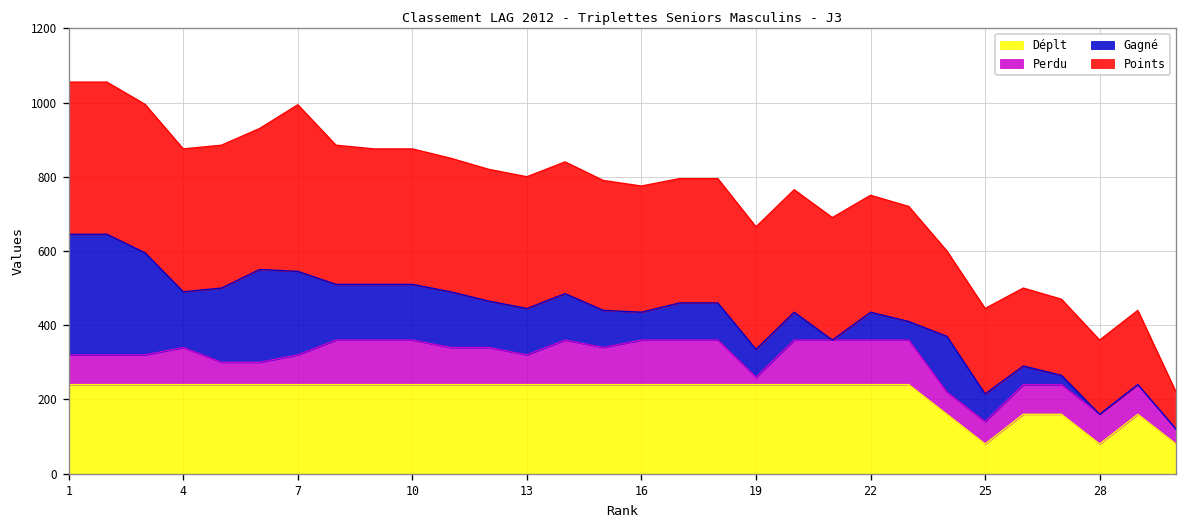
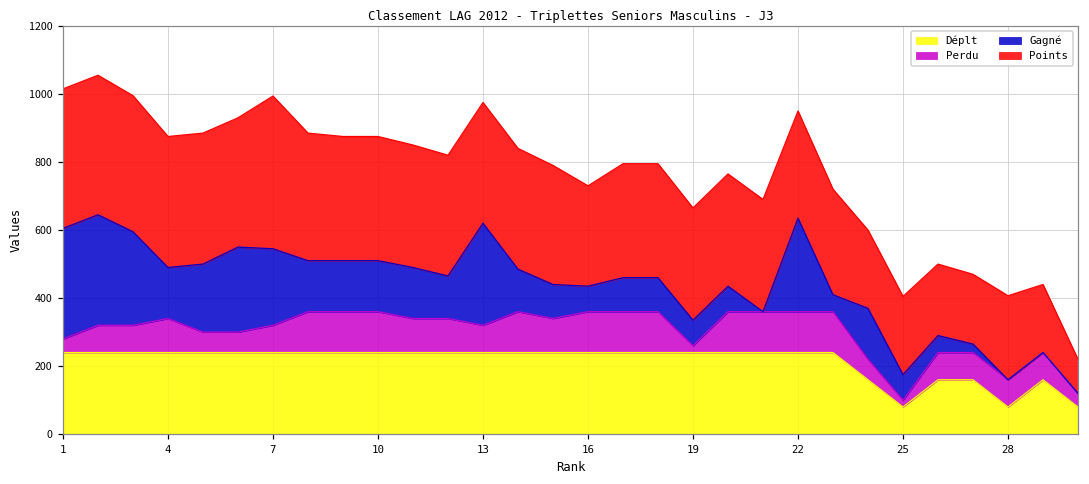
  {
    "Déplt": {
      "1": 240,
      "4": 240,
      "7": 240,
      "10": 240,
      "13": 240,
      "16": 240,
      "19": 240,
      "22": 240,
      "25": 80,
      "28": 80
    },
    "Perdu": {
-     "1": 80,
+     "1": 40,
      "4": 100,
      "7": 80,
      "10": 120,
      "13": 80,
      "16": 120,
      "19": 20,
      "22": 120,
-     "25": 60
+     "25": 20
    },
    "Gagné": {
      "1": 330,
      "4": 150,
      "7": 230,
      "10": 150,
-     "13": 130,
+     "13": 300,
      "16": 80,
      "19": 80,
-     "22": 80,
+     "22": 280,
      "25": 80
    },
    "Points": {
      "1": 410,
      "4": 390,
      "7": 450,
      "10": 370,
      "13": 360,
-     "16": 340,
+     "16": 300,
      "19": 330,
      "22": 320,
      "25": 230,
-     "28": 200
+     "28": 250
    }
  }
